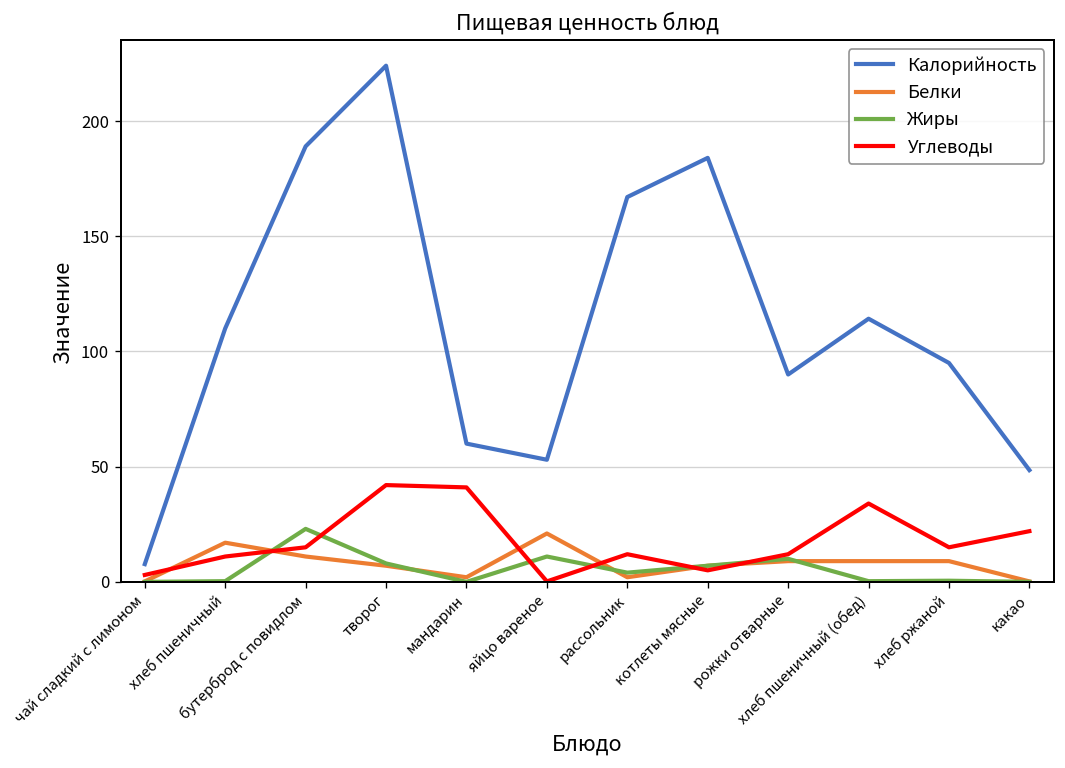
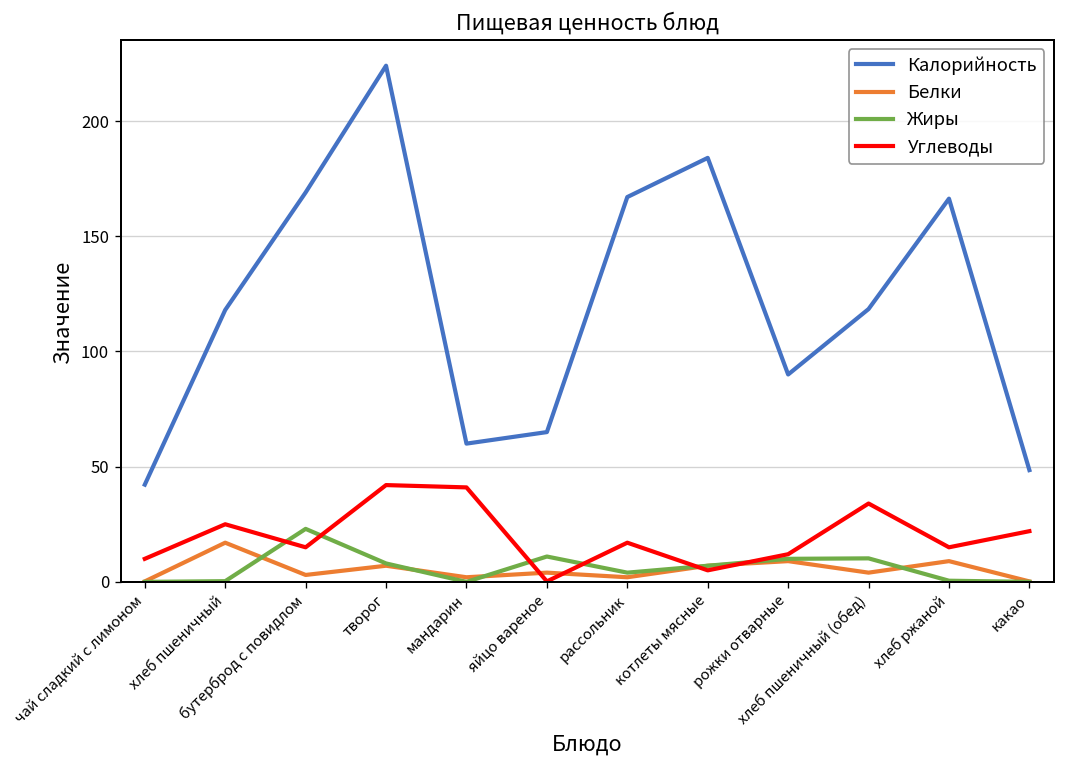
  {
    "Калорийность": {
-     "чай сладкий с лимоном": 8,
-     "хлеб пшеничный": 110,
-     "бутерброд с повидлом": 189,
+     "чай сладкий с лимоном": 42,
+     "хлеб пшеничный": 118,
+     "бутерброд с повидлом": 169,
      "творог": 224,
      "мандарин": 60,
-     "яйцо вареное": 53,
+     "яйцо вареное": 65,
      "рассольник": 167,
      "котлеты мясные": 184,
      "рожки отварные": 90,
-     "хлеб пшеничный (обед)": 114,
-     "хлеб ржаной": 95,
+     "хлеб пшеничный (обед)": 118,
+     "хлеб ржаной": 166,
      "какао": 49
    },
    "Белки": {
      "хлеб пшеничный": 17,
-     "бутерброд с повидлом": 11,
+     "бутерброд с повидлом": 3,
      "мандарин": 2,
-     "яйцо вареное": 21,
+     "яйцо вареное": 4,
      "рассольник": 2,
-     "хлеб пшеничный (обед)": 9,
+     "хлеб пшеничный (обед)": 4,
      "хлеб ржаной": 9
    },
    "Жиры": {
      "хлеб пшеничный": 0,
      "бутерброд с повидлом": 23,
      "мандарин": 0,
      "яйцо вареное": 11,
      "рассольник": 4,
-     "хлеб пшеничный (обед)": 0,
+     "хлеб пшеничный (обед)": 10,
      "хлеб ржаной": 1
    },
    "Углеводы": {
-     "чай сладкий с лимоном": 3,
-     "хлеб пшеничный": 11,
+     "чай сладкий с лимоном": 10,
+     "хлеб пшеничный": 25,
      "бутерброд с повидлом": 15,
      "творог": 42,
      "мандарин": 41,
      "яйцо вареное": 0,
-     "рассольник": 12,
+     "рассольник": 17,
      "котлеты мясные": 5,
      "рожки отварные": 12,
      "хлеб пшеничный (обед)": 34,
      "хлеб ржаной": 15,
      "какао": 22
    }
  }
